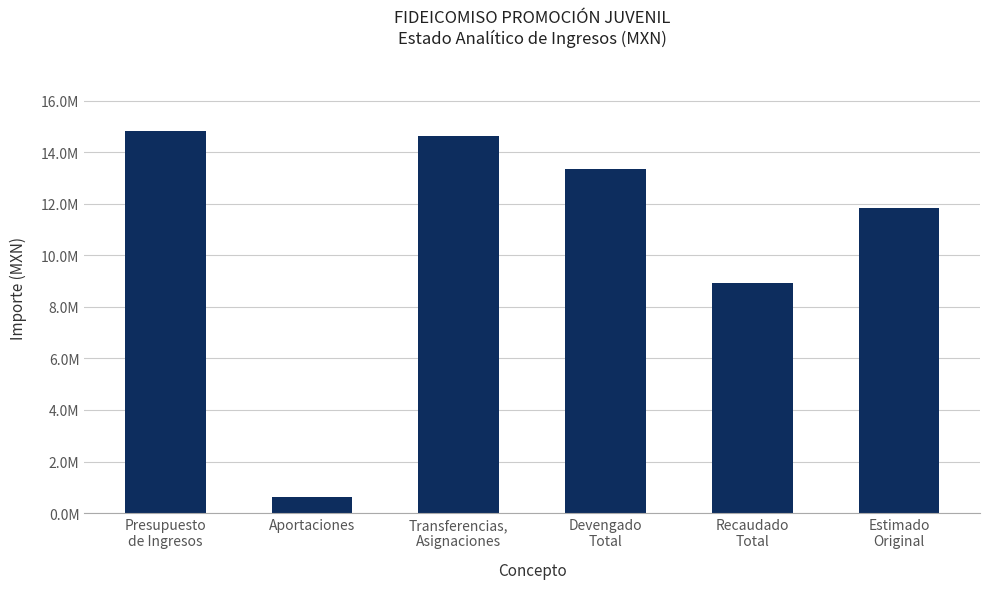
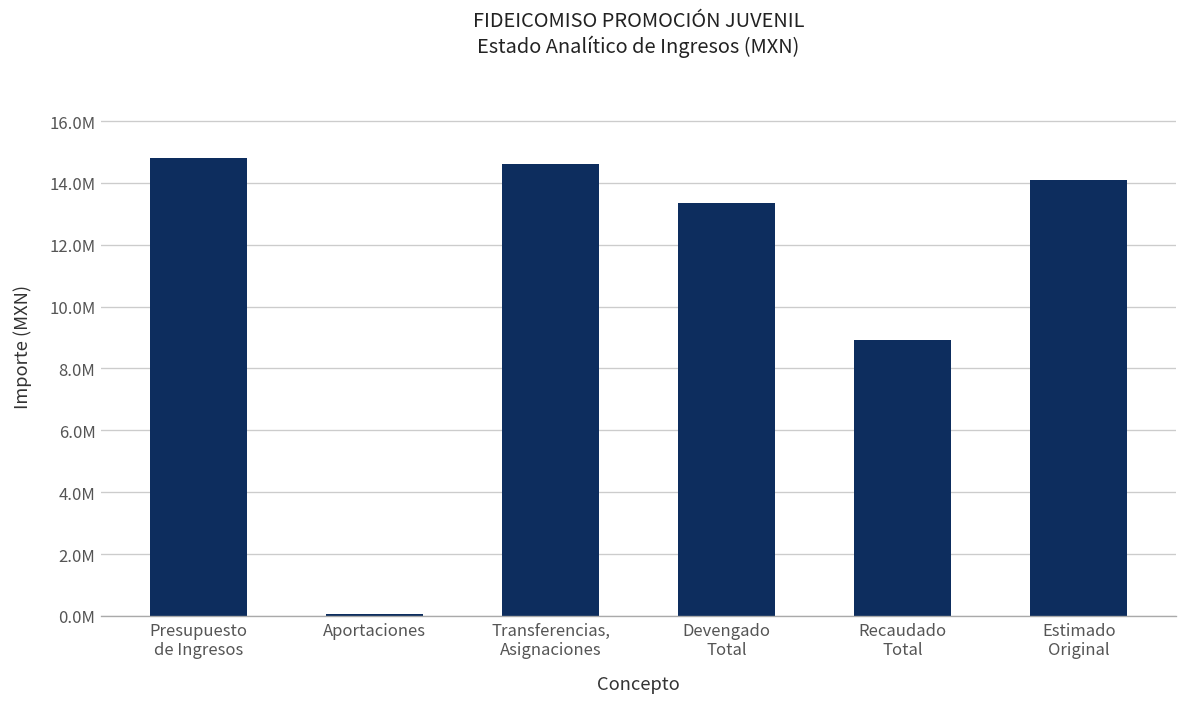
  {
    "Presupuesto de Ingresos": 14800000,
-   "Aportaciones": 600000,
+   "Aportaciones": 100000,
    "Transferencias, Asignaciones": 14600000,
    "Devengado Total": 13400000,
    "Recaudado Total": 8900000,
-   "Estimado Original": 11900000
+   "Estimado Original": 14100000
  }
